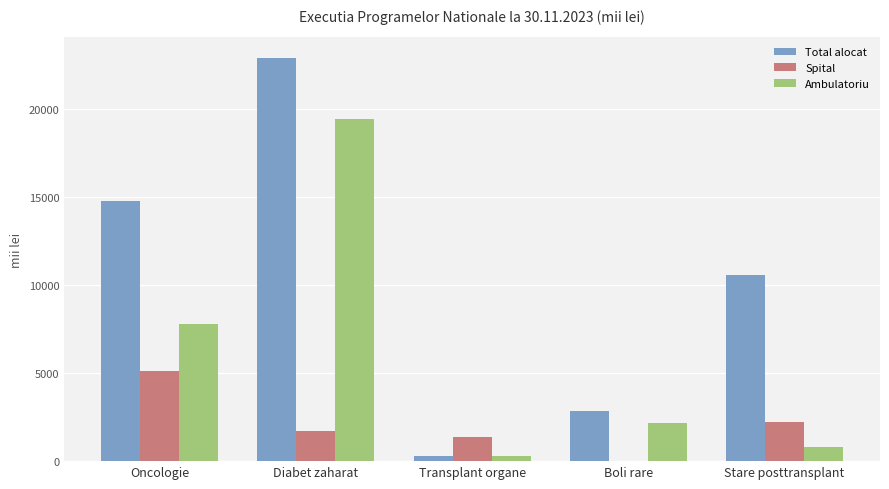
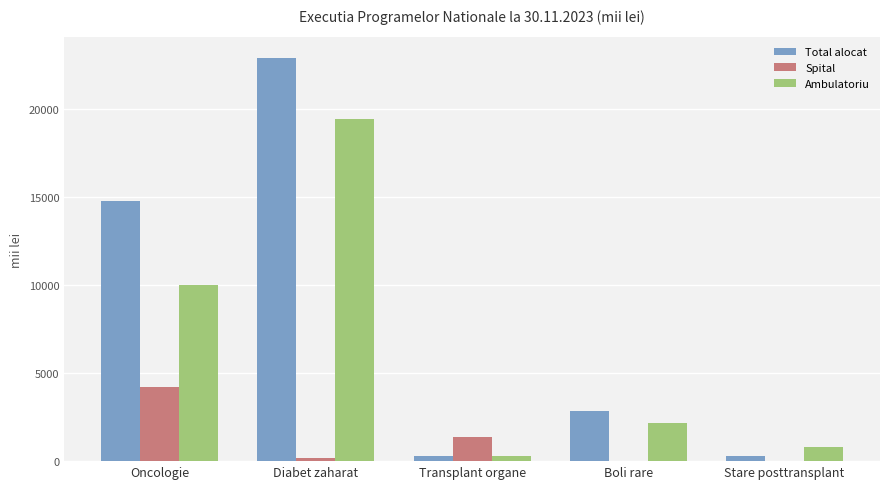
  {
    "Total alocat": {
      "Oncologie": 14800,
      "Diabet zaharat": 22900,
      "Transplant organe": 300,
      "Boli rare": 2900,
-     "Stare posttransplant": 10600
+     "Stare posttransplant": 300
    },
    "Spital": {
-     "Oncologie": 5100,
-     "Diabet zaharat": 1700,
+     "Oncologie": 4200,
+     "Diabet zaharat": 200,
      "Transplant organe": 1400,
      "Boli rare": 0,
-     "Stare posttransplant": 2200
+     "Stare posttransplant": 0
    },
    "Ambulatoriu": {
-     "Oncologie": 7800,
+     "Oncologie": 10000,
      "Diabet zaharat": 19400,
      "Transplant organe": 300,
      "Boli rare": 2200,
      "Stare posttransplant": 800
    }
  }
